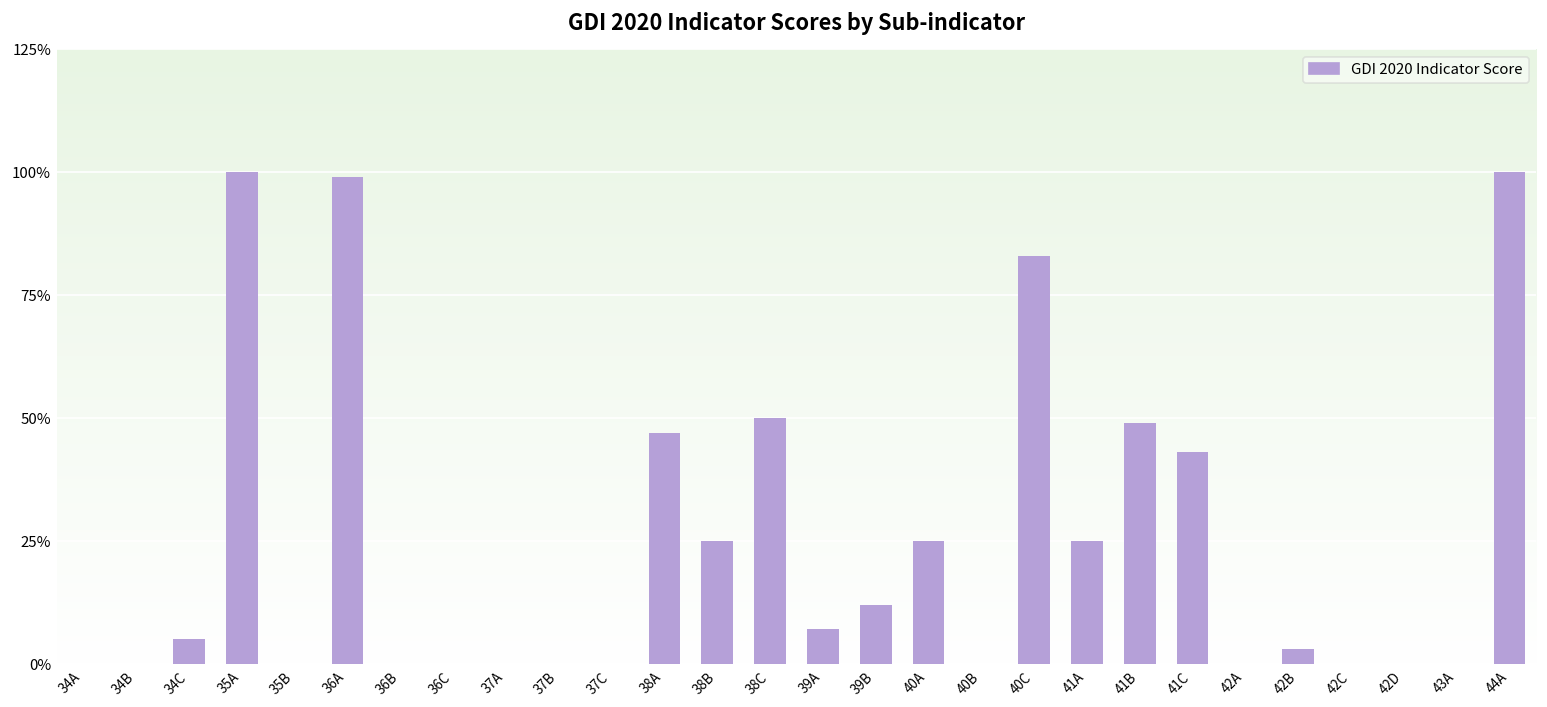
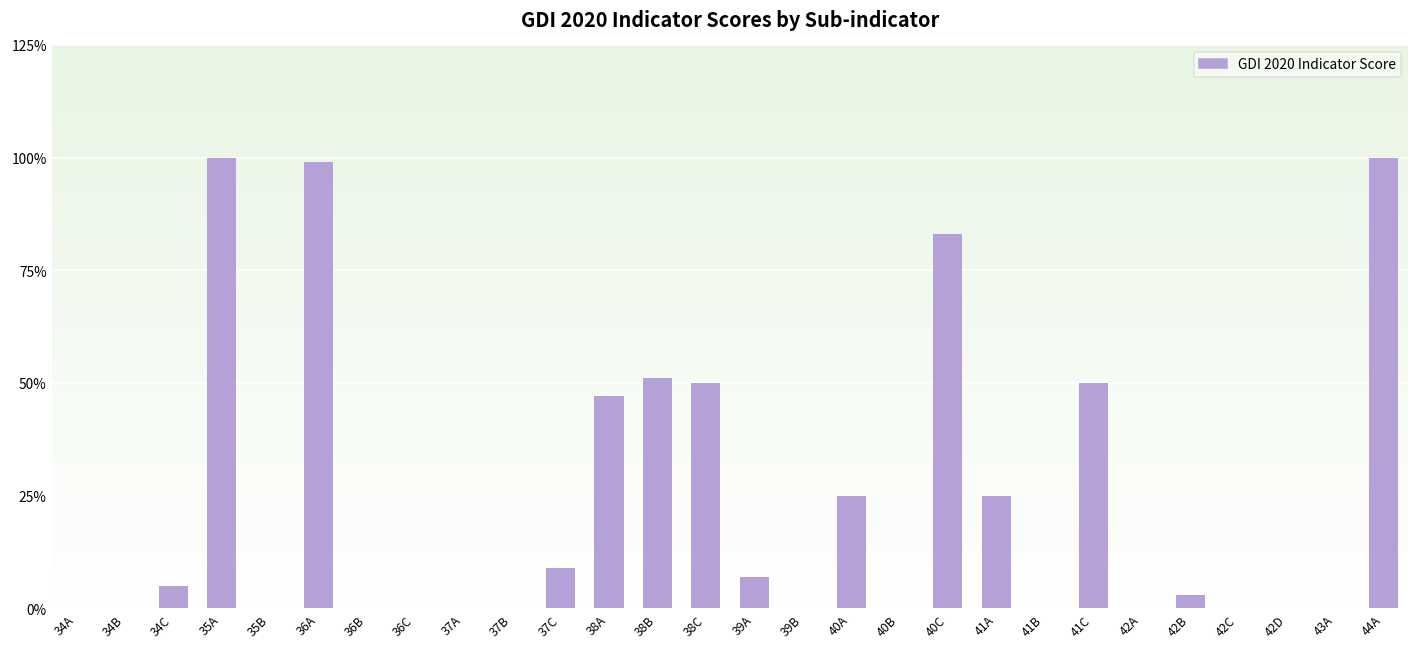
  {
    "34A": "0%",
    "34B": "0%",
    "34C": "5%",
    "35A": "100%",
    "35B": "0%",
    "36A": "99%",
    "36B": "0%",
    "36C": "0%",
    "37A": "0%",
    "37B": "0%",
-   "37C": "0%",
+   "37C": "9%",
    "38A": "47%",
-   "38B": "25%",
+   "38B": "51%",
    "38C": "50%",
    "39A": "7%",
-   "39B": "12%",
+   "39B": "0%",
    "40A": "25%",
    "40B": "0%",
    "40C": "83%",
    "41A": "25%",
-   "41B": "49%",
-   "41C": "43%",
+   "41B": "0%",
+   "41C": "50%",
    "42A": "0%",
    "42B": "3%",
    "42C": "0%",
    "42D": "0%",
    "43A": "0%",
    "44A": "100%"
  }
